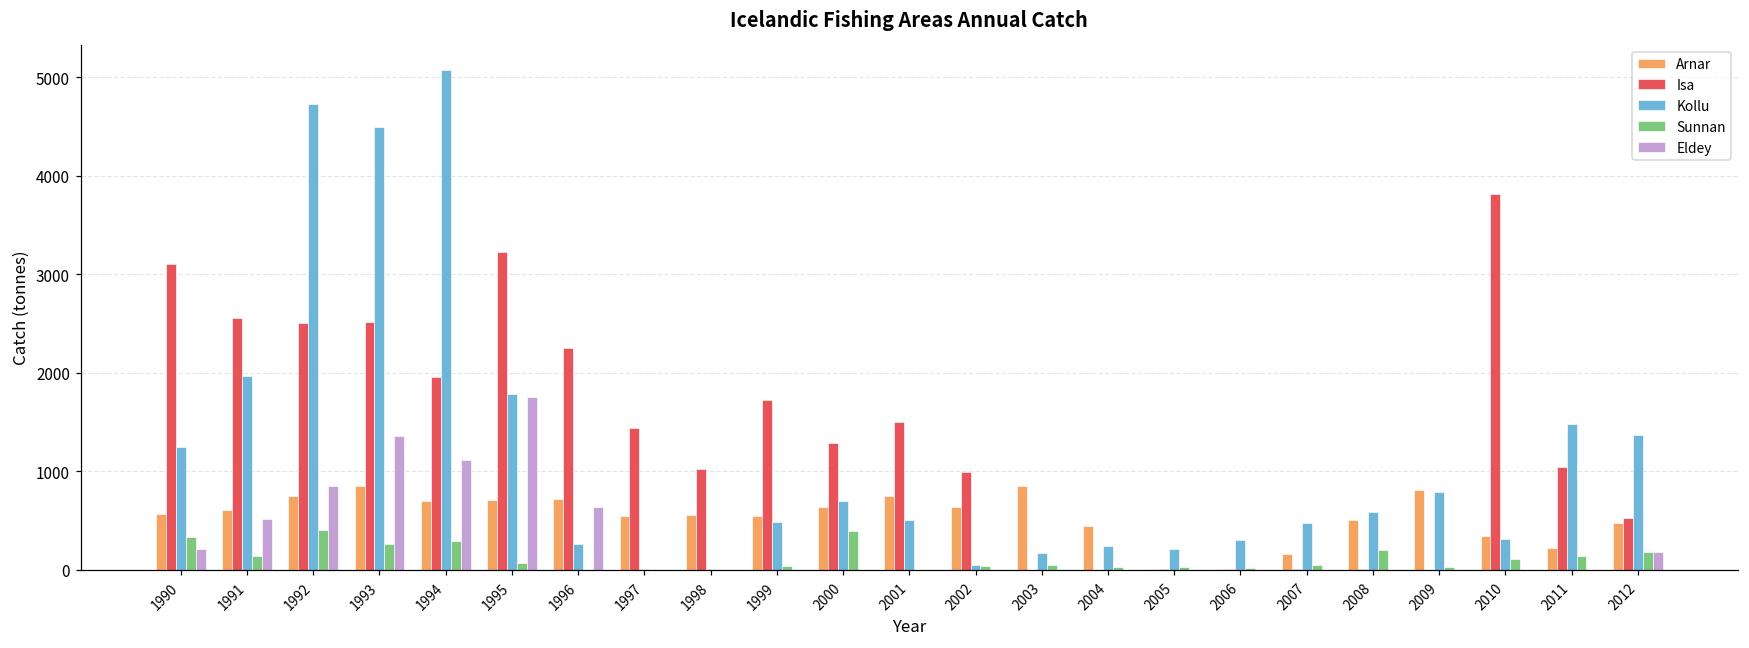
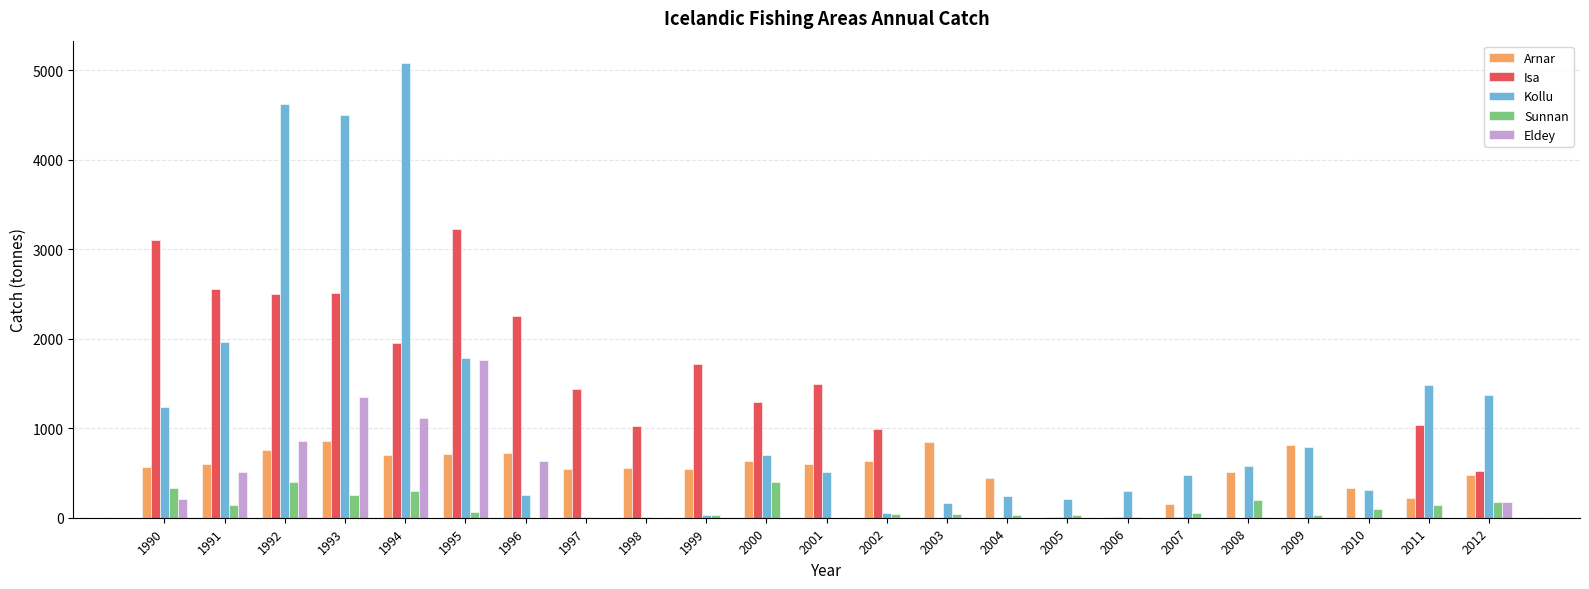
  {
    "Arnar": {
      "1990": 600,
      "1991": 600,
      "1992": 800,
      "1993": 900,
      "1994": 700,
      "1995": 700,
      "1996": 700,
      "1997": 500,
      "1998": 600,
      "1999": 500,
      "2000": 600,
-     "2001": 800,
+     "2001": 600,
      "2002": 600,
      "2003": 800,
      "2004": 400,
      "2007": 200,
      "2008": 500,
      "2009": 800,
      "2010": 300,
      "2011": 200,
      "2012": 500
    },
    "Isa": {
      "1990": 3100,
      "1991": 2600,
      "1992": 2500,
      "1993": 2500,
      "1994": 2000,
      "1995": 3200,
      "1996": 2300,
      "1997": 1400,
      "1998": 1000,
      "1999": 1700,
      "2000": 1300,
      "2001": 1500,
      "2002": 1000,
      "2003": 0,
      "2004": 0,
-     "2010": 3800,
+     "2010": 0,
      "2011": 1000,
      "2012": 500
    },
    "Kollu": {
      "1990": 1200,
      "1991": 2000,
-     "1992": 4700,
+     "1992": 4600,
      "1993": 4500,
      "1994": 5100,
      "1995": 1800,
      "1996": 300,
-     "1999": 500,
+     "1999": 0,
      "2000": 700,
      "2001": 500,
      "2002": 0,
      "2003": 200,
      "2004": 200,
      "2005": 200,
      "2006": 300,
      "2007": 500,
      "2008": 600,
      "2009": 800,
      "2010": 300,
      "2011": 1500,
      "2012": 1400
    },
    "Sunnan": {
      "1990": 300,
      "1991": 100,
      "1992": 400,
      "1993": 300,
      "1994": 300,
      "1995": 100,
      "1997": 0,
      "1998": 0,
      "1999": 0,
      "2000": 400,
      "2001": 0,
      "2002": 0,
      "2003": 0,
      "2005": 0,
      "2007": 100,
      "2008": 200,
      "2010": 100,
      "2011": 100,
      "2012": 200
    },
    "Eldey": {
      "1990": 200,
      "1991": 500,
      "1992": 900,
      "1993": 1400,
      "1994": 1100,
      "1995": 1800,
      "1996": 600,
      "1997": 0,
      "1998": 0,
      "1999": 0,
      "2000": 0,
      "2001": 0,
      "2002": 0,
      "2003": 0,
      "2004": 0,
      "2005": 0,
      "2006": 0,
      "2007": 0,
      "2008": 0,
      "2011": 0,
      "2012": 200
    }
  }
